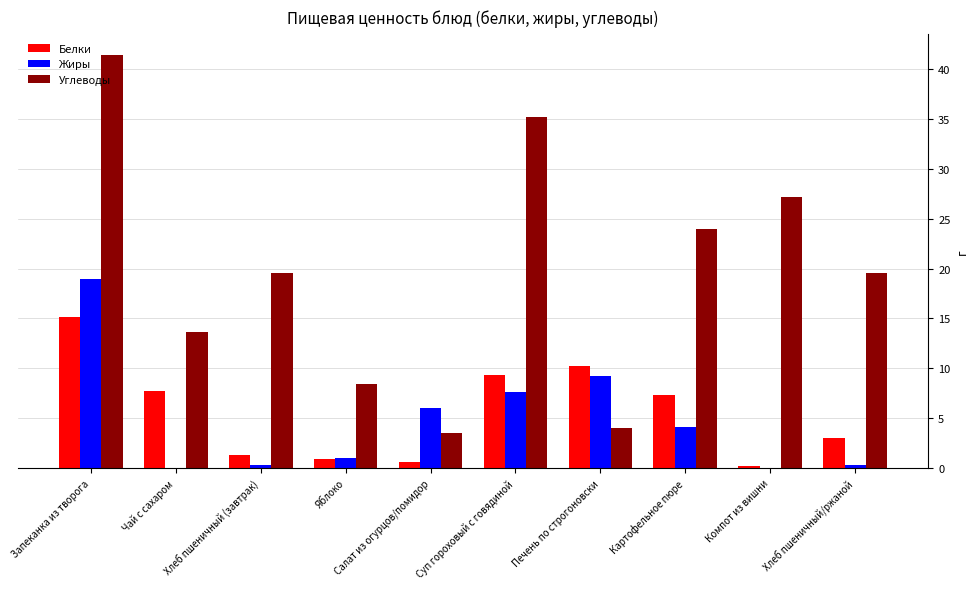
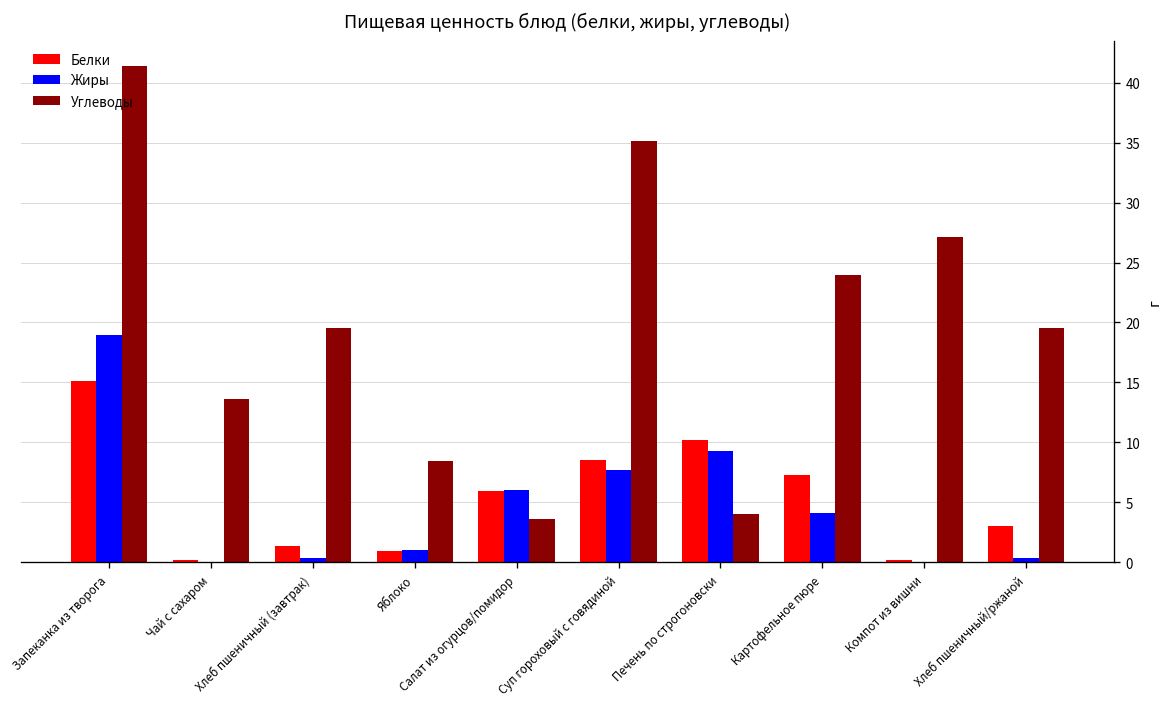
  {
    "Белки": {
      "Запеканка из творога": 15,
-     "Чай с сахаром": 8,
+     "Чай с сахаром": 0,
      "Хлеб пшеничный (завтрак)": 1,
      "Яблоко": 1,
-     "Салат из огурцов/помидор": 1,
-     "Суп гороховый с говядиной": 9,
+     "Салат из огурцов/помидор": 6,
+     "Суп гороховый с говядиной": 8,
      "Печень по строгоновски": 10,
      "Картофельное пюре": 7,
      "Хлеб пшеничный/ржаной": 3
    },
    "Жиры": {
      "Запеканка из творога": 19,
      "Чай с сахаром": 0,
      "Хлеб пшеничный (завтрак)": 0,
      "Яблоко": 1,
      "Салат из огурцов/помидор": 6,
      "Суп гороховый с говядиной": 8,
      "Печень по строгоновски": 9,
      "Картофельное пюре": 4,
      "Компот из вишни": 0,
      "Хлеб пшеничный/ржаной": 0
    },
    "Углеводы": {
      "Запеканка из творога": 41,
      "Чай с сахаром": 14,
      "Хлеб пшеничный (завтрак)": 20,
      "Яблоко": 8,
      "Салат из огурцов/помидор": 4,
      "Суп гороховый с говядиной": 35,
      "Печень по строгоновски": 4,
      "Картофельное пюре": 24,
      "Компот из вишни": 27,
      "Хлеб пшеничный/ржаной": 20
    }
  }
